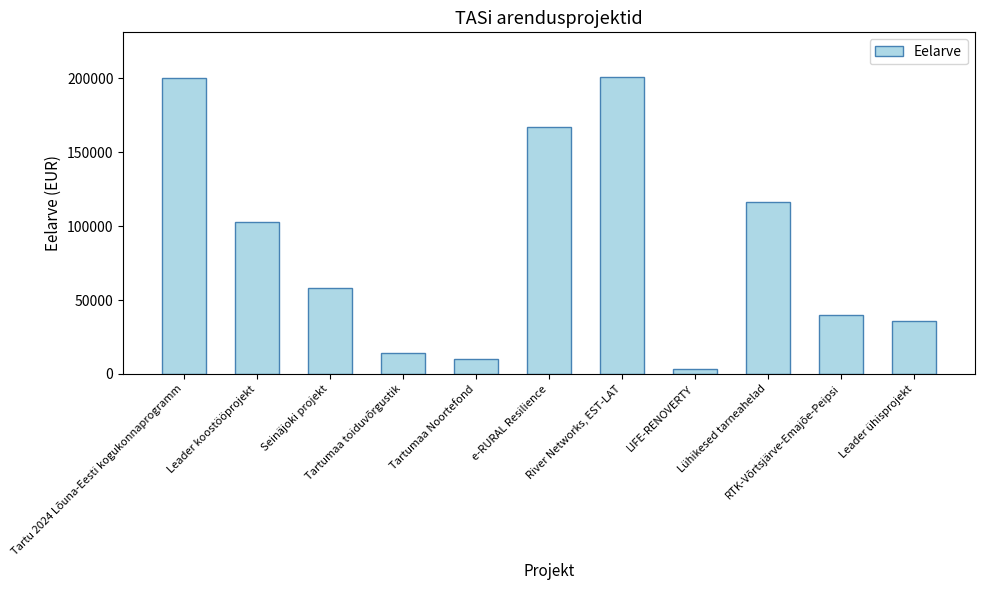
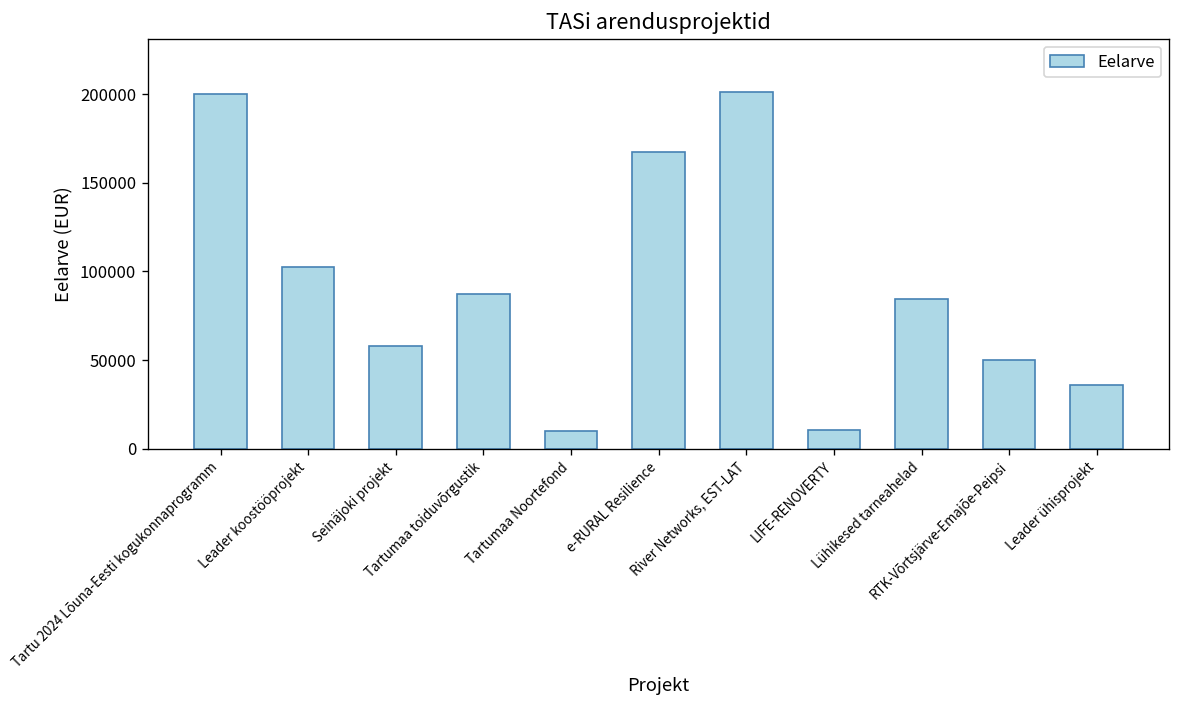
  {
    "Tartu 2024 Lõuna-Eesti kogukonnaprogramm": 200000,
    "Leader koostööprojekt": 103000,
    "Seinäjoki projekt": 58000,
-   "Tartumaa toiduvõrgustik": 14000,
+   "Tartumaa toiduvõrgustik": 88000,
    "Tartumaa Noortefond": 10000,
    "e-RURAL Resilience": 167000,
    "River Networks, EST-LAT": 201000,
-   "LIFE-RENOVERTY": 4000,
-   "Lühikesed tarneahelad": 116000,
-   "RTK-Võrtsjärve-Emajõe-Peipsi": 40000,
+   "LIFE-RENOVERTY": 10000,
+   "Lühikesed tarneahelad": 85000,
+   "RTK-Võrtsjärve-Emajõe-Peipsi": 50000,
    "Leader ühisprojekt": 36000
  }
